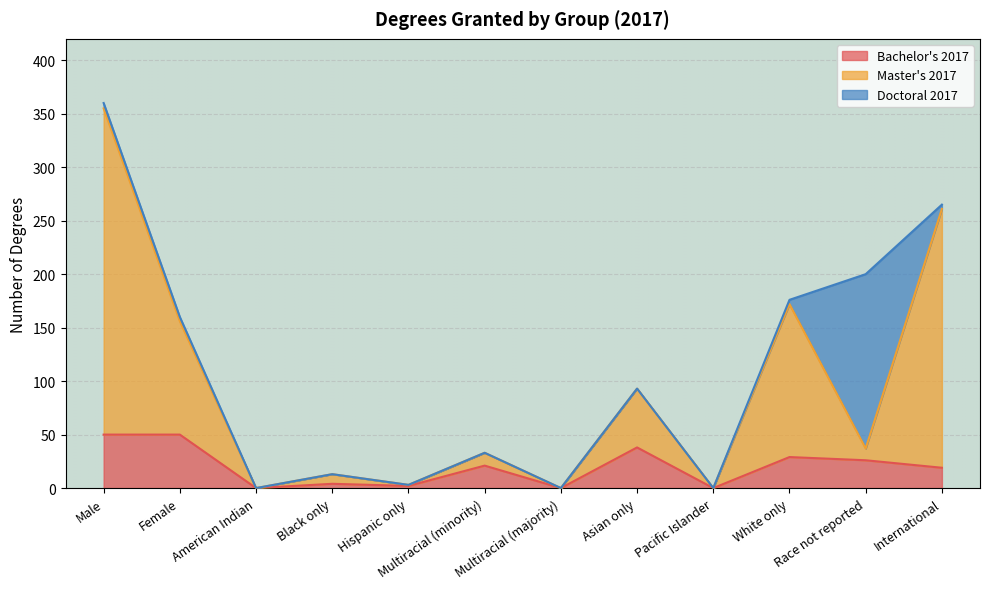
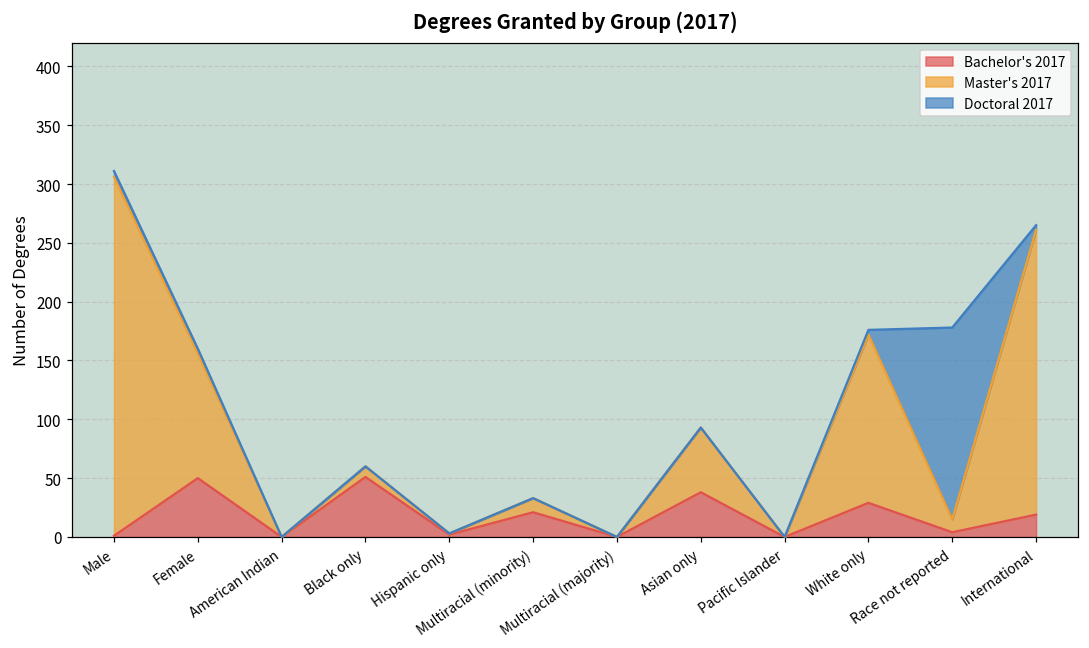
  {
    "Bachelor's 2017": {
-     "Male": 50,
+     "Male": 1,
      "Female": 50,
-     "Black only": 4,
+     "Black only": 51,
      "Multiracial (minority)": 21,
      "Asian only": 38,
      "White only": 29,
-     "Race not reported": 26,
+     "Race not reported": 4,
      "International": 19
    },
    "Master's 2017": {
      "Male": 305,
      "Female": 106,
      "White only": 143,
      "Race not reported": 11,
      "International": 242
    },
    "Doctoral 2017": {
      "Male": 5,
      "Female": 4,
      "White only": 4,
      "Race not reported": 163,
      "International": 4
    }
  }
